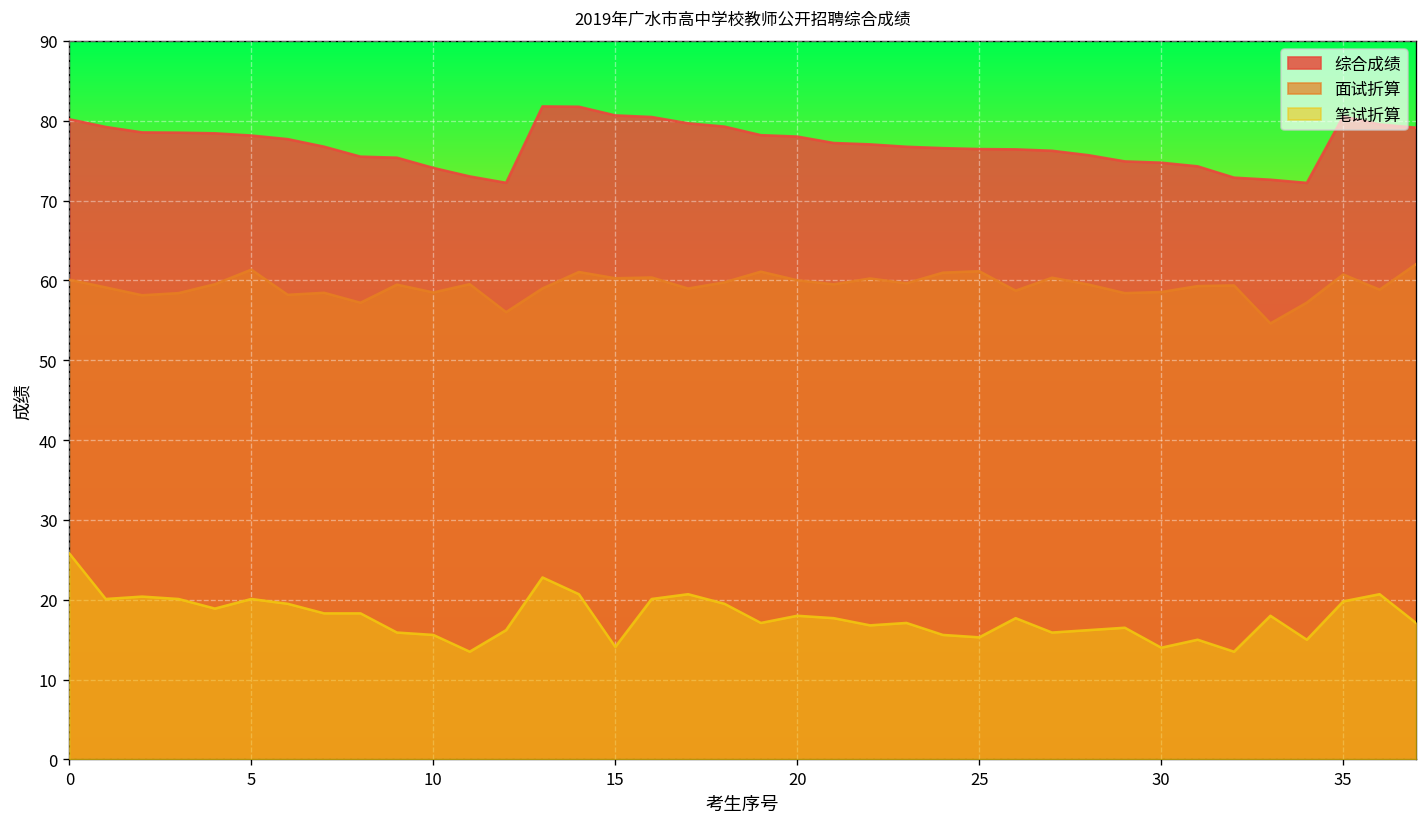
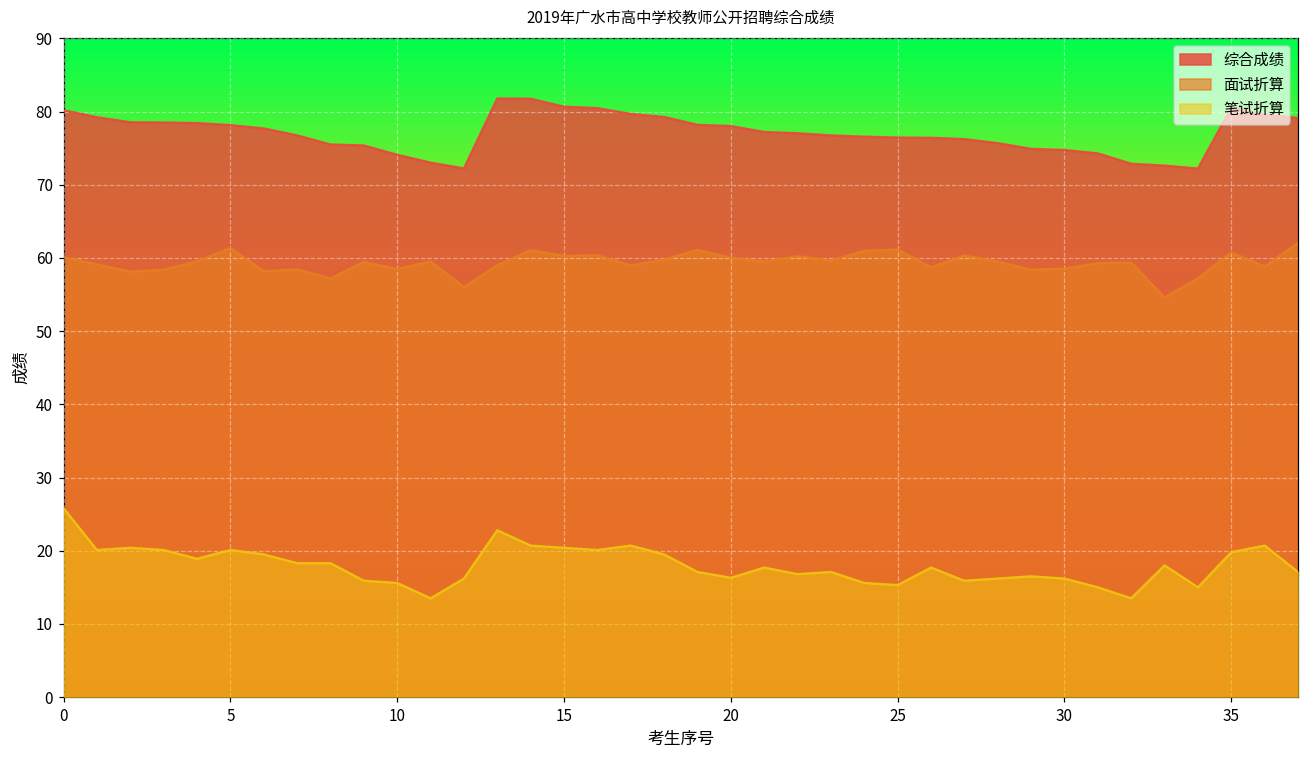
  {
    "笔试折算": {
      "0": 26,
      "5": 20,
      "10": 16,
-     "15": 14,
-     "20": 18,
+     "15": 20,
+     "20": 16,
      "25": 15,
-     "30": 14,
+     "30": 16,
      "35": 20
    }
  }
